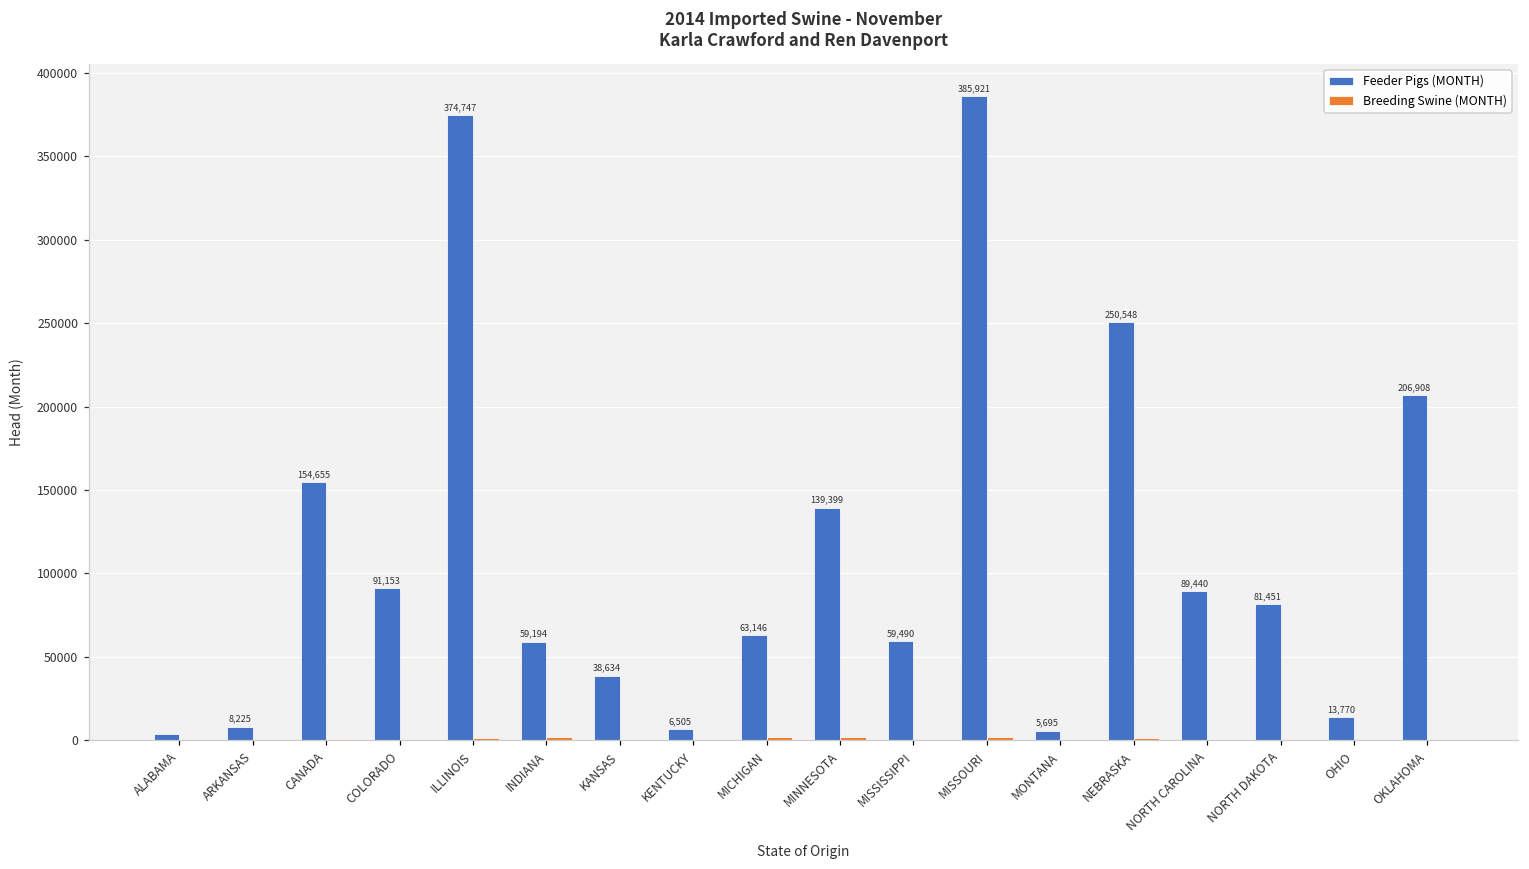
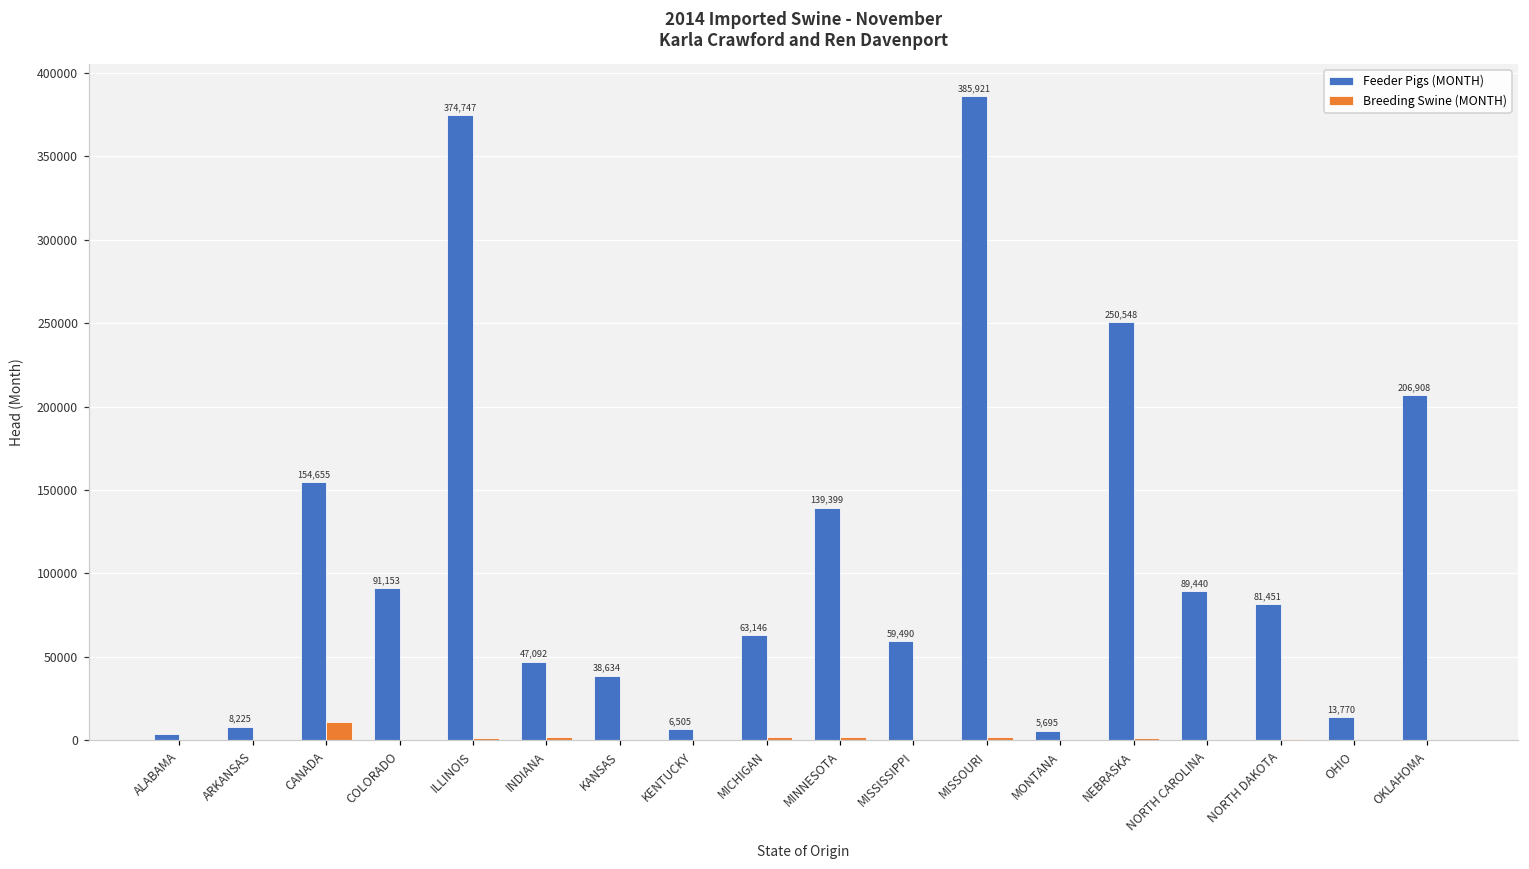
  {
    "Feeder Pigs (MONTH)": {
      "ARKANSAS": "8,225",
      "CANADA": "154,655",
      "COLORADO": "91,153",
      "ILLINOIS": "374,747",
-     "INDIANA": "59,194",
+     "INDIANA": "47,092",
      "KANSAS": "38,634",
      "KENTUCKY": "6,505",
      "MICHIGAN": "63,146",
      "MINNESOTA": "139,399",
      "MISSISSIPPI": "59,490",
      "MISSOURI": "385,921",
      "MONTANA": "5,695",
      "NEBRASKA": "250,548",
      "NORTH CAROLINA": "89,440",
      "NORTH DAKOTA": "81,451",
      "OHIO": "13,770",
      "OKLAHOMA": "206,908"
    },
    "Breeding Swine (MONTH)": {
      "ALABAMA": "0",
      "ARKANSAS": "0",
-     "CANADA": "1000",
+     "CANADA": "11000",
      "COLORADO": "0",
      "INDIANA": "2000",
      "KENTUCKY": "0",
      "MICHIGAN": "2000",
      "MINNESOTA": "2000",
      "MISSISSIPPI": "0",
      "MISSOURI": "2000",
      "MONTANA": "0",
      "NORTH CAROLINA": "0",
      "OHIO": "0",
      "OKLAHOMA": "0"
    }
  }
